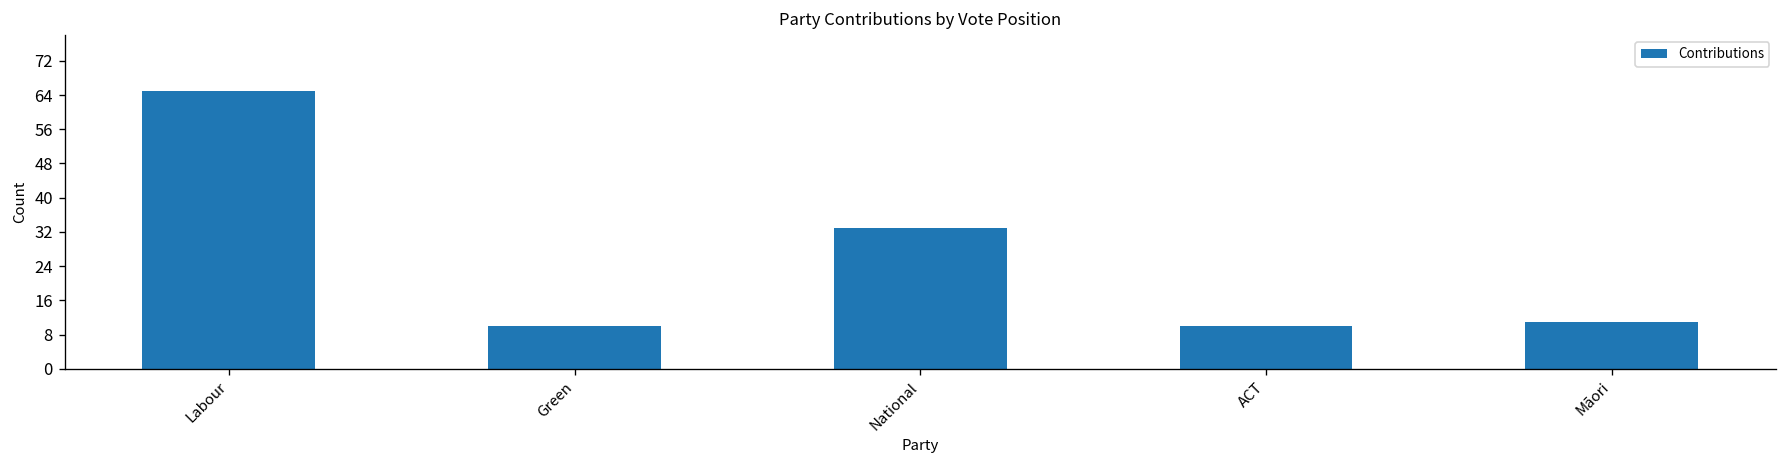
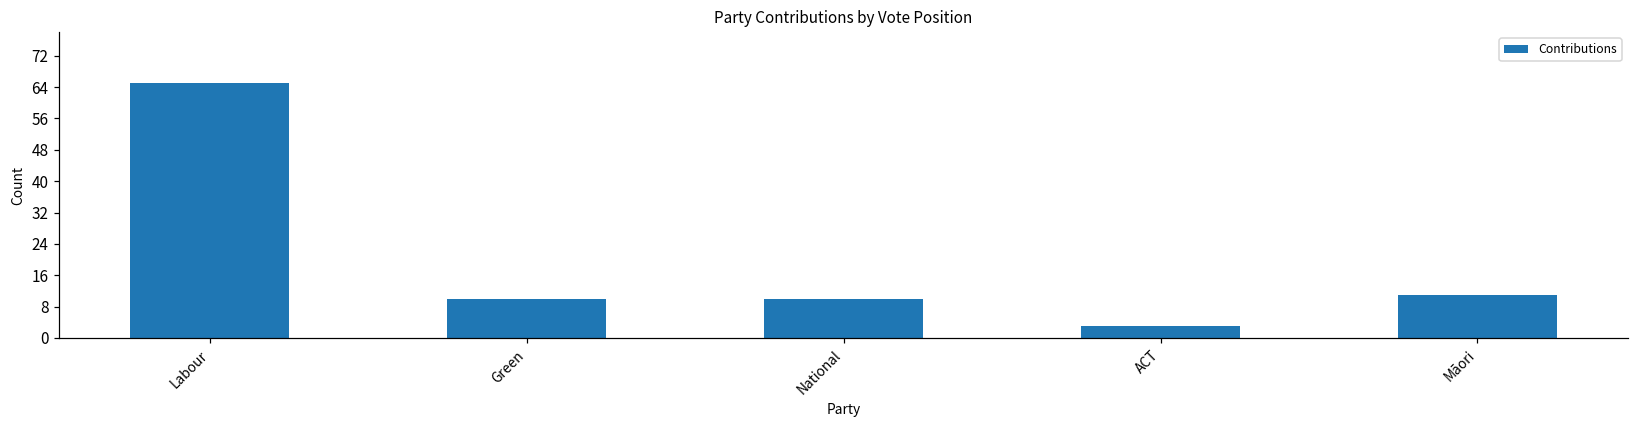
  {
    "Labour": 65,
    "Green": 10,
-   "National": 33,
-   "ACT": 10,
+   "National": 10,
+   "ACT": 3,
    "Māori": 11
  }
